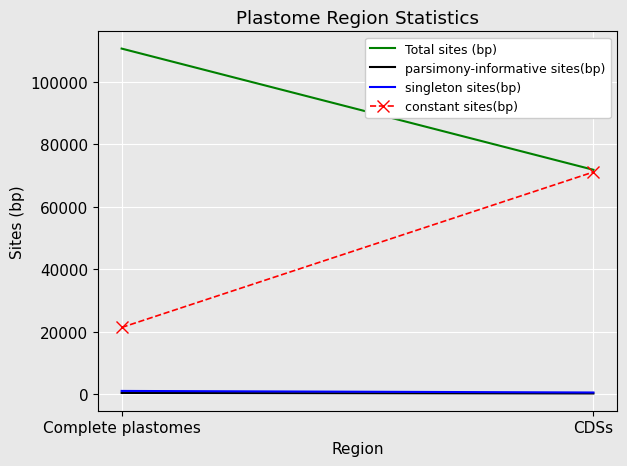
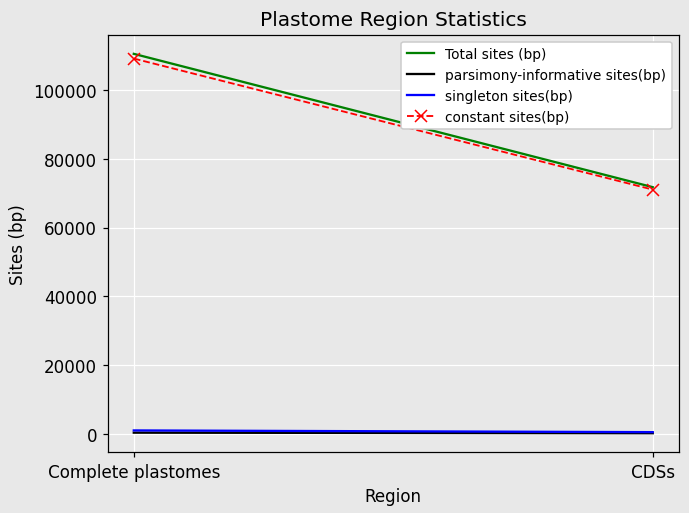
  {
    "Total sites (bp)": {
      "Complete plastomes": 111000
    },
    "constant sites(bp)": {
-     "Complete plastomes": 21000
+     "Complete plastomes": 109000
    }
  }
